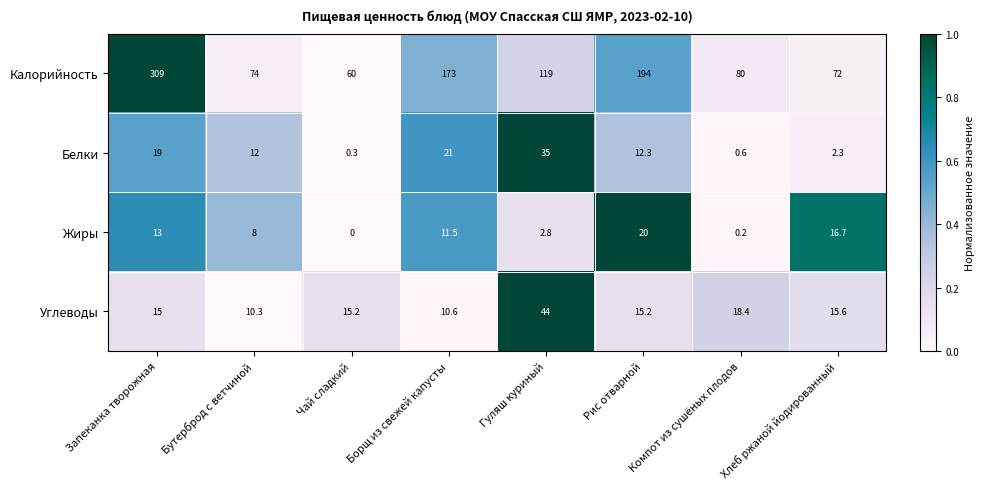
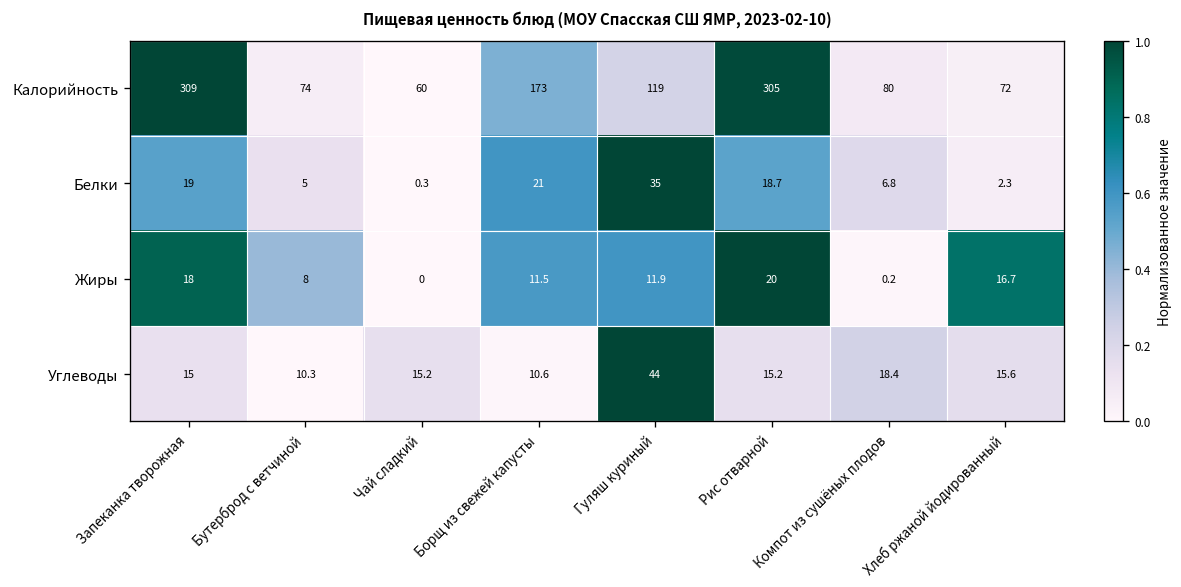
  {
    "Калорийность": {
      "Запеканка творожная": 309,
      "Бутерброд с ветчиной": 74,
      "Чай сладкий": 60,
      "Борщ из свежей капусты": 173,
      "Гуляш куриный": 119,
-     "Рис отварной": 194,
+     "Рис отварной": 305,
      "Компот из сушёных плодов": 80,
      "Хлеб ржаной йодированный": 72
    },
    "Белки": {
      "Запеканка творожная": 19,
-     "Бутерброд с ветчиной": 12,
+     "Бутерброд с ветчиной": 5,
      "Чай сладкий": 0.3,
      "Борщ из свежей капусты": 21,
      "Гуляш куриный": 35,
-     "Рис отварной": 12.3,
-     "Компот из сушёных плодов": 0.6,
+     "Рис отварной": 18.7,
+     "Компот из сушёных плодов": 6.8,
      "Хлеб ржаной йодированный": 2.3
    },
    "Жиры": {
-     "Запеканка творожная": 13,
+     "Запеканка творожная": 18,
      "Бутерброд с ветчиной": 8,
      "Чай сладкий": 0,
      "Борщ из свежей капусты": 11.5,
-     "Гуляш куриный": 2.8,
+     "Гуляш куриный": 11.9,
      "Рис отварной": 20,
      "Компот из сушёных плодов": 0.2,
      "Хлеб ржаной йодированный": 16.7
    },
    "Углеводы": {
      "Запеканка творожная": 15,
      "Бутерброд с ветчиной": 10.3,
      "Чай сладкий": 15.2,
      "Борщ из свежей капусты": 10.6,
      "Гуляш куриный": 44,
      "Рис отварной": 15.2,
      "Компот из сушёных плодов": 18.4,
      "Хлеб ржаной йодированный": 15.6
    }
  }
